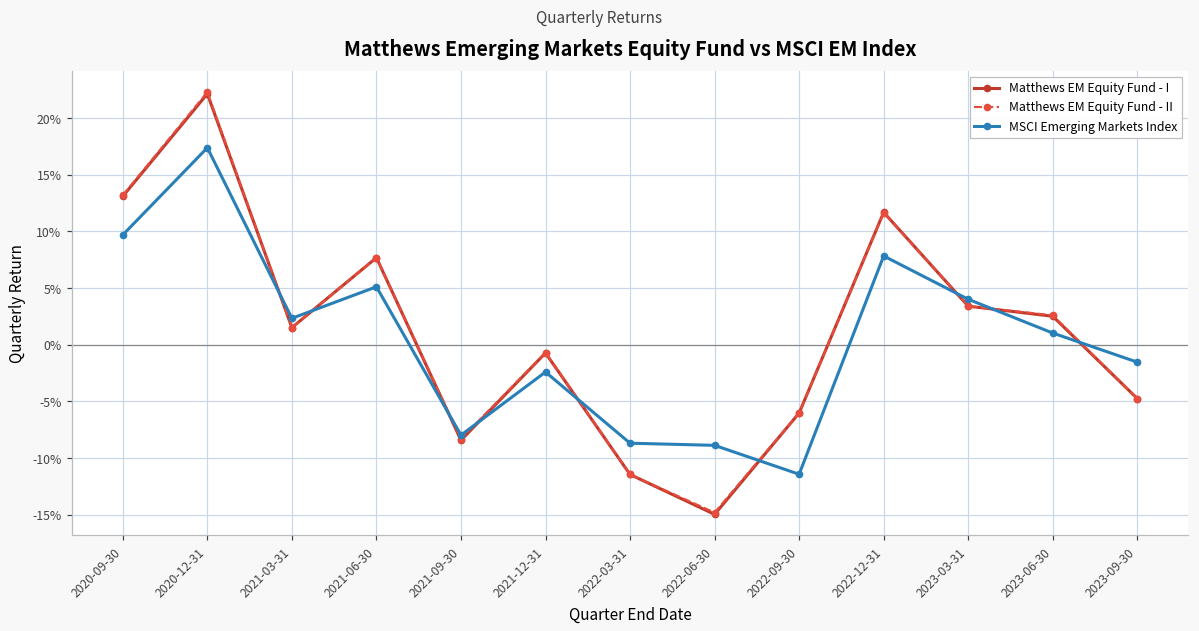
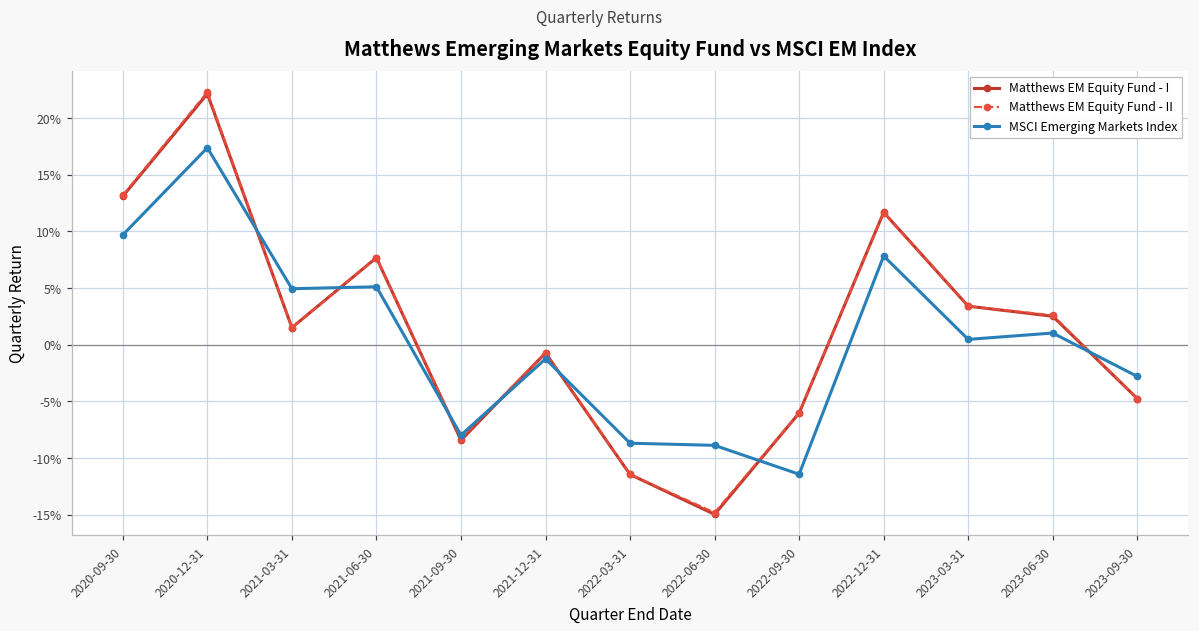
  {
    "MSCI Emerging Markets Index": {
      "2020-09-30": "9.7%",
      "2020-12-31": "17.4%",
-     "2021-03-31": "2.3%",
+     "2021-03-31": "5.0%",
      "2021-06-30": "5.1%",
      "2021-09-30": "-8.0%",
-     "2021-12-31": "-2.4%",
+     "2021-12-31": "-1.2%",
      "2022-03-31": "-8.7%",
      "2022-06-30": "-8.9%",
      "2022-09-30": "-11.4%",
      "2022-12-31": "7.8%",
-     "2023-03-31": "4.0%",
+     "2023-03-31": "0.5%",
      "2023-06-30": "1.0%",
-     "2023-09-30": "-1.5%"
+     "2023-09-30": "-2.8%"
    }
  }
